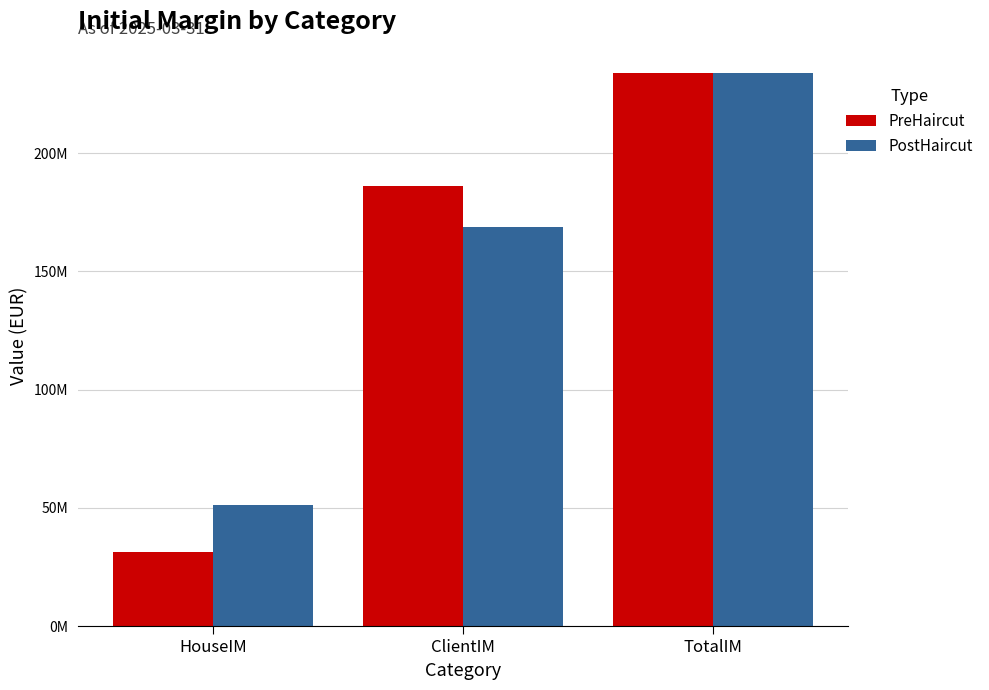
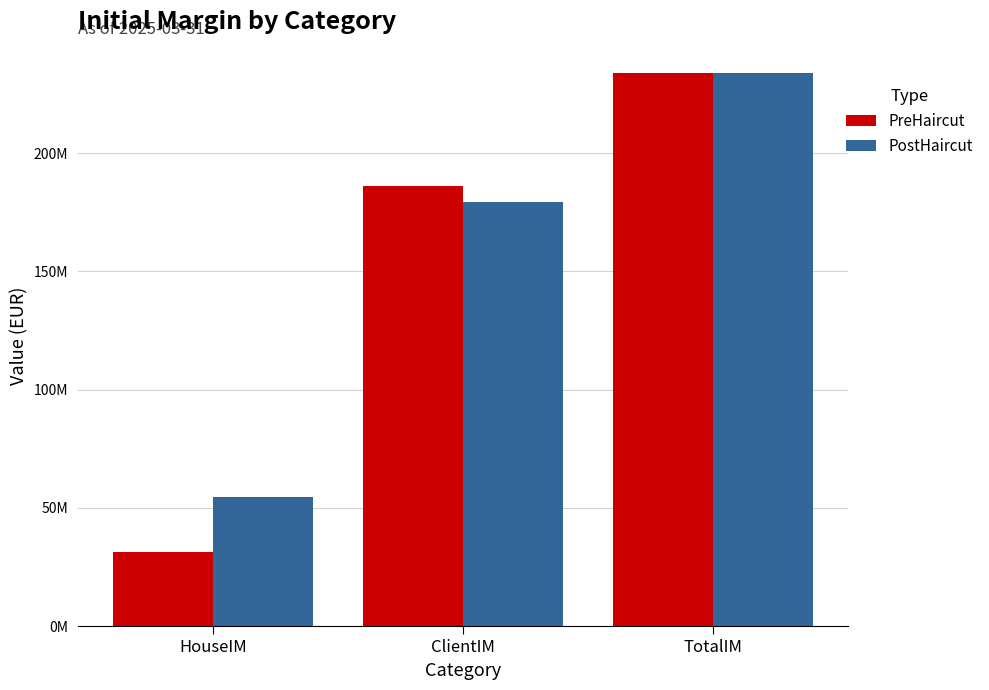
  {
    "PreHaircut": {
      "HouseIM": 31000000,
      "ClientIM": 186000000,
      "TotalIM": 234000000
    },
    "PostHaircut": {
-     "HouseIM": 51000000,
-     "ClientIM": 169000000,
+     "HouseIM": 55000000,
+     "ClientIM": 179000000,
      "TotalIM": 234000000
    }
  }
